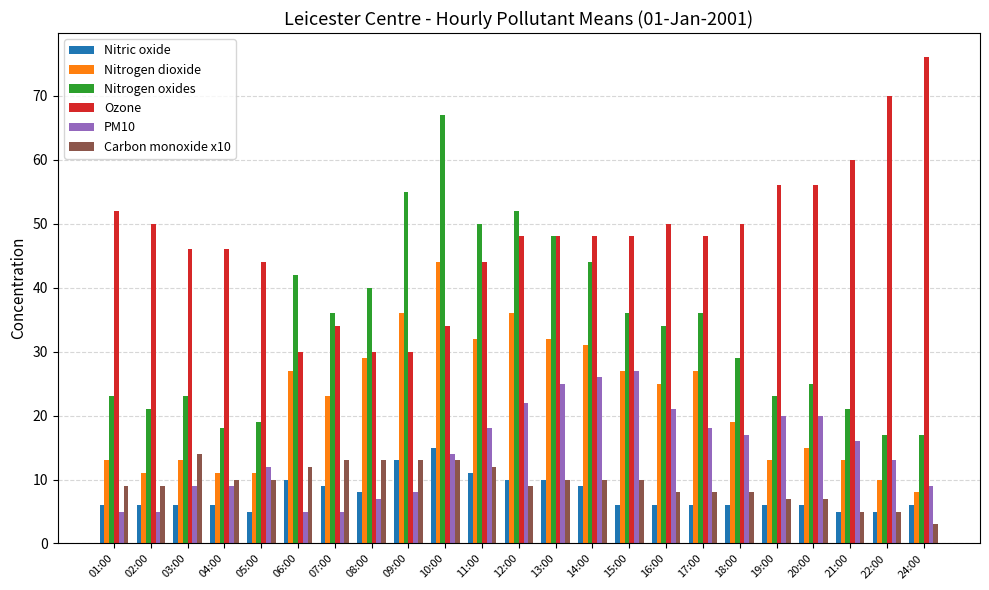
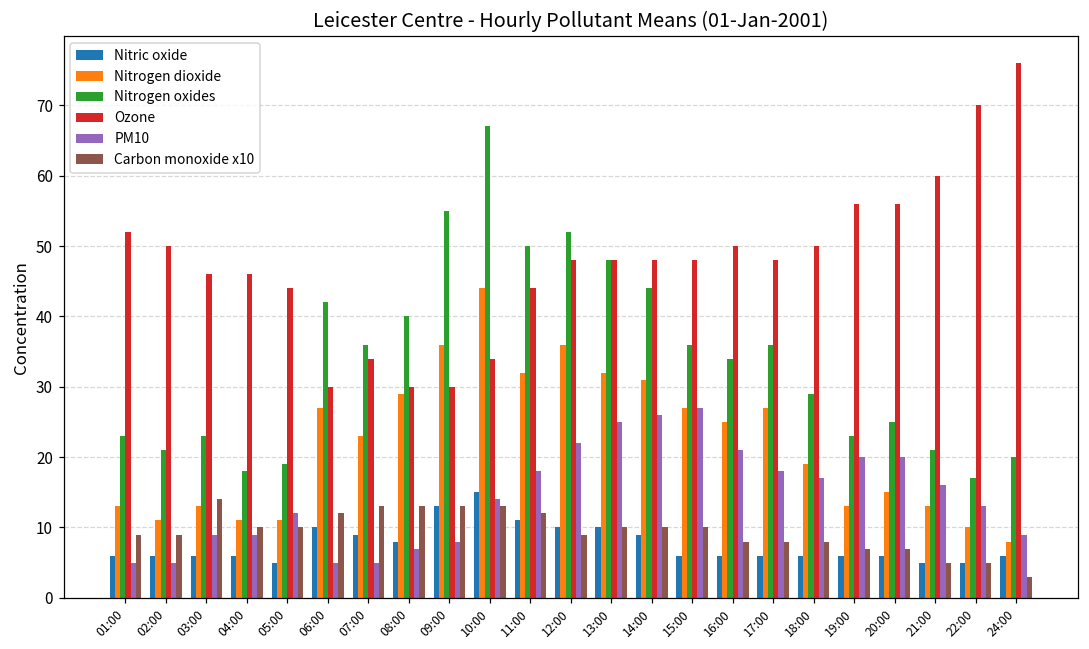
  {
    "Nitric oxide": {
      "01:00": 6,
      "02:00": 6,
      "03:00": 6,
      "04:00": 6,
      "05:00": 5,
      "06:00": 10,
      "07:00": 9,
      "08:00": 8,
      "09:00": 13,
      "10:00": 15,
      "11:00": 11,
      "12:00": 10,
      "13:00": 10,
      "14:00": 9,
      "15:00": 6,
      "16:00": 6,
      "17:00": 6,
      "18:00": 6,
      "19:00": 6,
      "20:00": 6,
      "21:00": 5,
      "22:00": 5,
      "24:00": 6
    },
    "Nitrogen dioxide": {
      "01:00": 13,
      "02:00": 11,
      "03:00": 13,
      "04:00": 11,
      "05:00": 11,
      "06:00": 27,
      "07:00": 23,
      "08:00": 29,
      "09:00": 36,
      "10:00": 44,
      "11:00": 32,
      "12:00": 36,
      "13:00": 32,
      "14:00": 31,
      "15:00": 27,
      "16:00": 25,
      "17:00": 27,
      "18:00": 19,
      "19:00": 13,
      "20:00": 15,
      "21:00": 13,
      "22:00": 10,
      "24:00": 8
    },
    "Nitrogen oxides": {
      "01:00": 23,
      "02:00": 21,
      "03:00": 23,
      "04:00": 18,
      "05:00": 19,
      "06:00": 42,
      "07:00": 36,
      "08:00": 40,
      "09:00": 55,
      "10:00": 67,
      "11:00": 50,
      "12:00": 52,
      "13:00": 48,
      "14:00": 44,
      "15:00": 36,
      "16:00": 34,
      "17:00": 36,
      "18:00": 29,
      "19:00": 23,
      "20:00": 25,
      "21:00": 21,
      "22:00": 17,
-     "24:00": 17
+     "24:00": 20
    },
    "Ozone": {
      "01:00": 52,
      "02:00": 50,
      "03:00": 46,
      "04:00": 46,
      "05:00": 44,
      "06:00": 30,
      "07:00": 34,
      "08:00": 30,
      "09:00": 30,
      "10:00": 34,
      "11:00": 44,
      "12:00": 48,
      "13:00": 48,
      "14:00": 48,
      "15:00": 48,
      "16:00": 50,
      "17:00": 48,
      "18:00": 50,
      "19:00": 56,
      "20:00": 56,
      "21:00": 60,
      "22:00": 70,
      "24:00": 76
    },
    "PM10": {
      "01:00": 5,
      "02:00": 5,
      "03:00": 9,
      "04:00": 9,
      "05:00": 12,
      "06:00": 5,
      "07:00": 5,
      "08:00": 7,
      "09:00": 8,
      "10:00": 14,
      "11:00": 18,
      "12:00": 22,
      "13:00": 25,
      "14:00": 26,
      "15:00": 27,
      "16:00": 21,
      "17:00": 18,
      "18:00": 17,
      "19:00": 20,
      "20:00": 20,
      "21:00": 16,
      "22:00": 13,
      "24:00": 9
    },
    "Carbon monoxide x10": {
      "01:00": 9,
      "02:00": 9,
      "03:00": 14,
      "04:00": 10,
      "05:00": 10,
      "06:00": 12,
      "07:00": 13,
      "08:00": 13,
      "09:00": 13,
      "10:00": 13,
      "11:00": 12,
      "12:00": 9,
      "13:00": 10,
      "14:00": 10,
      "15:00": 10,
      "16:00": 8,
      "17:00": 8,
      "18:00": 8,
      "19:00": 7,
      "20:00": 7,
      "21:00": 5,
      "22:00": 5,
      "24:00": 3
    }
  }
